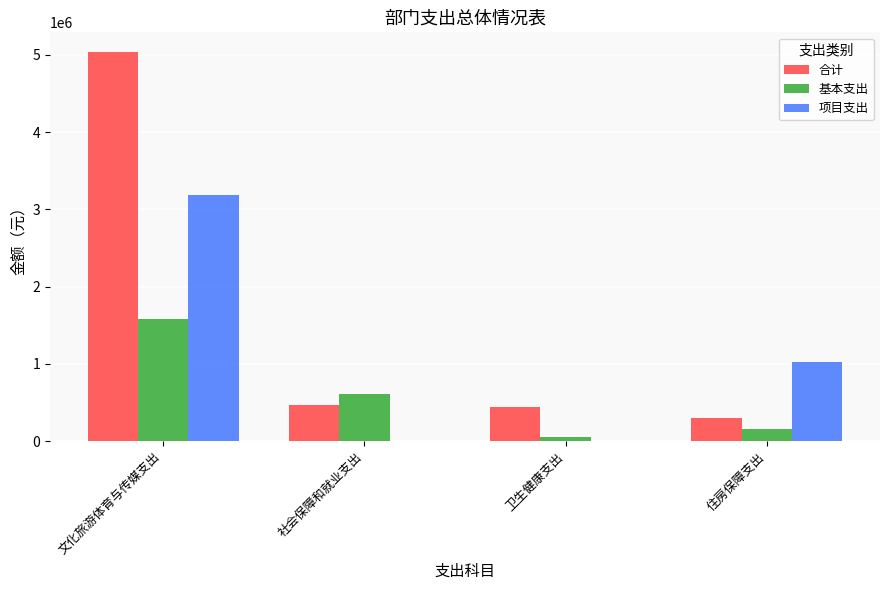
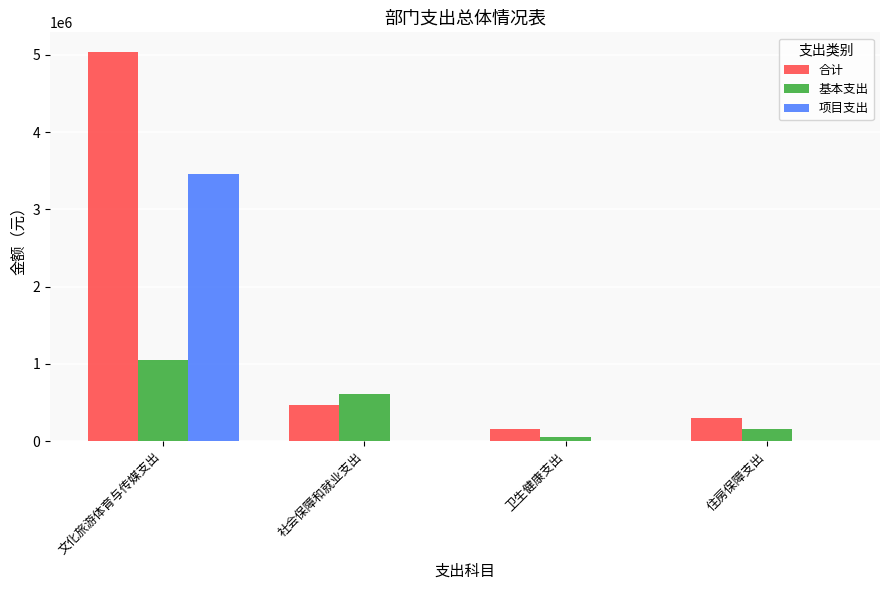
  {
    "合计": {
      "文化旅游体育与传媒支出": 5000000,
      "社会保障和就业支出": 500000,
-     "卫生健康支出": 400000,
+     "卫生健康支出": 200000,
      "住房保障支出": 300000
    },
    "基本支出": {
-     "文化旅游体育与传媒支出": 1600000,
+     "文化旅游体育与传媒支出": 1000000,
      "社会保障和就业支出": 600000,
      "卫生健康支出": 100000,
      "住房保障支出": 200000
    },
    "项目支出": {
-     "文化旅游体育与传媒支出": 3200000,
+     "文化旅游体育与传媒支出": 3500000,
      "社会保障和就业支出": 0,
      "卫生健康支出": 0,
-     "住房保障支出": 1000000
+     "住房保障支出": 0
    }
  }
